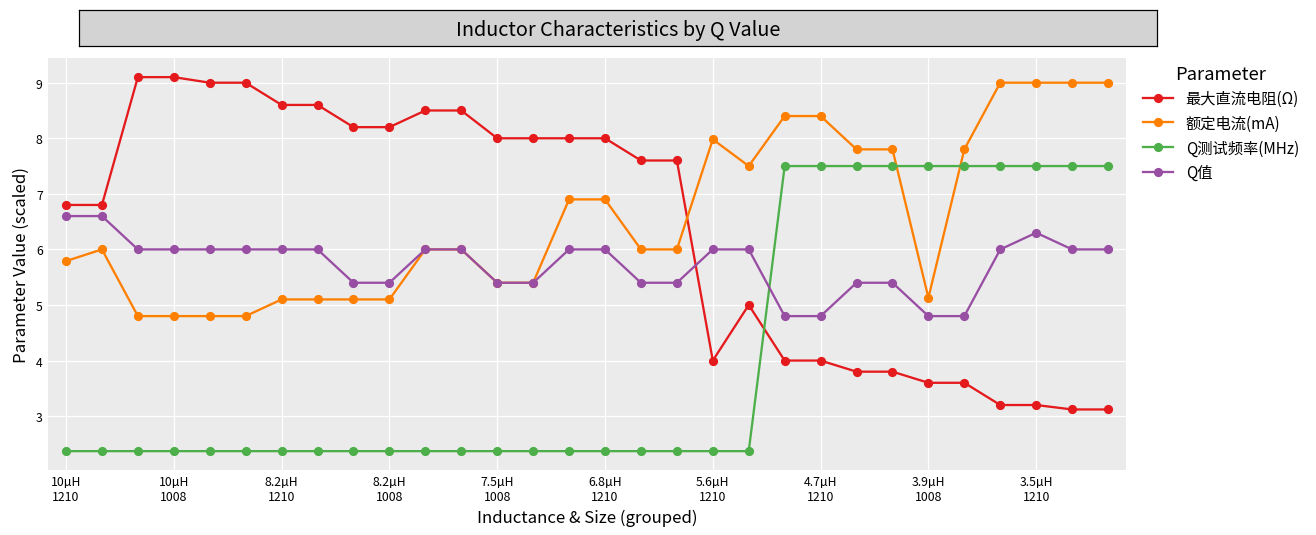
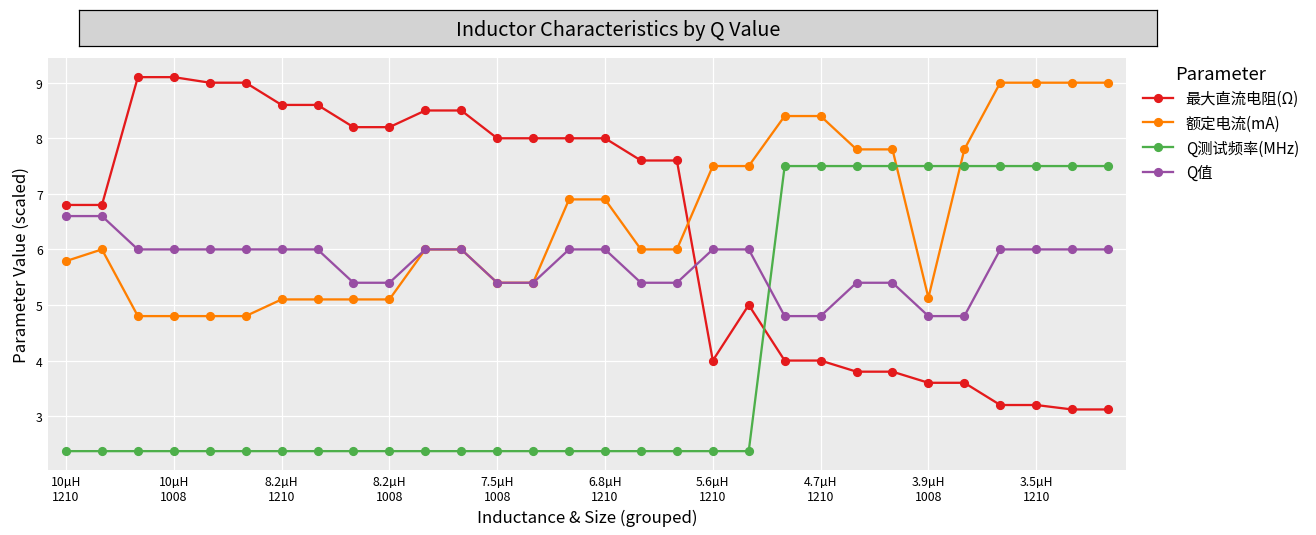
  {
    "最大直流电阻(Ω)": {
      "10µH 1210": 6.8,
      "10µH 1008": 9.1,
      "8.2µH 1210": 8.6,
      "8.2µH 1008": 8.2,
      "7.5µH 1008": 8.0,
      "6.8µH 1210": 8.0,
      "5.6µH 1210": 4.0,
      "4.7µH 1210": 4.0,
      "3.9µH 1008": 3.6,
      "3.5µH 1210": 3.2
    },
    "额定电流(mA)": {
      "10µH 1210": 5.8,
      "10µH 1008": 4.8,
      "8.2µH 1210": 5.1,
      "8.2µH 1008": 5.1,
      "6.8µH 1210": 6.9,
-     "5.6µH 1210": 8.0,
+     "5.6µH 1210": 7.5,
      "4.7µH 1210": 8.4,
      "3.9µH 1008": 5.1,
      "3.5µH 1210": 9.0
    },
    "Q测试频率(MHz)": {
      "10µH 1210": 2.4,
      "10µH 1008": 2.4,
      "8.2µH 1210": 2.4,
      "8.2µH 1008": 2.4,
      "7.5µH 1008": 2.4,
      "6.8µH 1210": 2.4,
      "5.6µH 1210": 2.4,
      "4.7µH 1210": 7.5,
      "3.9µH 1008": 7.5,
      "3.5µH 1210": 7.5
    },
    "Q值": {
      "10µH 1210": 6.6,
      "10µH 1008": 6.0,
      "8.2µH 1210": 6.0,
      "8.2µH 1008": 5.4,
      "6.8µH 1210": 6.0,
      "5.6µH 1210": 6.0,
      "4.7µH 1210": 4.8,
      "3.9µH 1008": 4.8,
-     "3.5µH 1210": 6.3
+     "3.5µH 1210": 6.0
    }
  }
